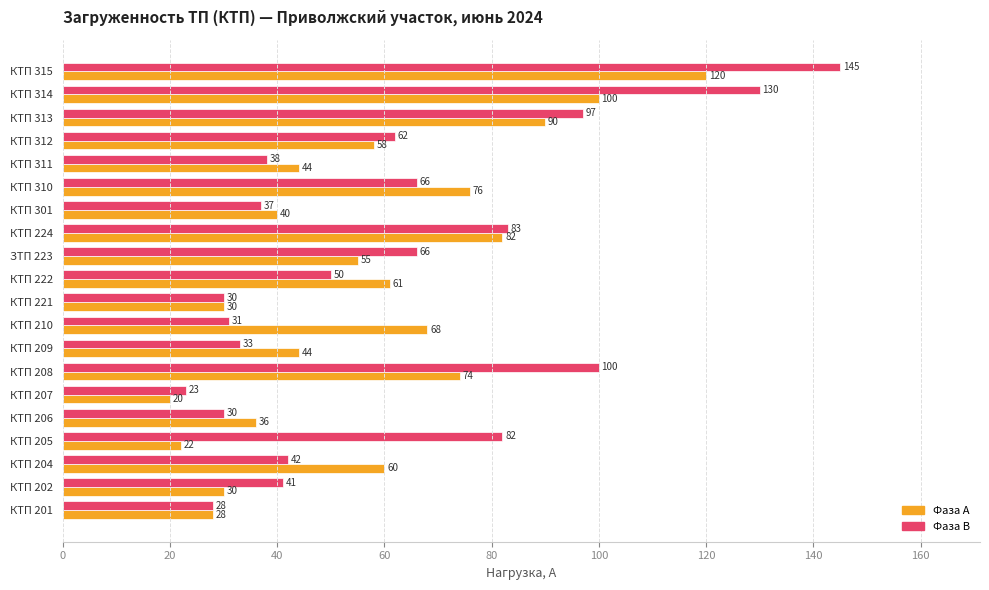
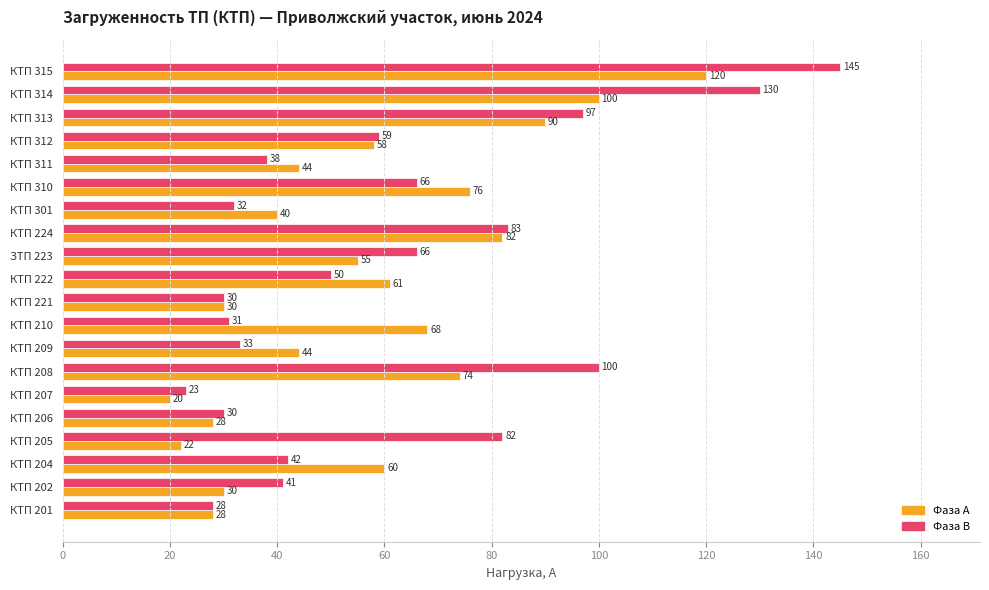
  {
    "Фаза А": {
      "КТП 315": 120,
      "КТП 314": 100,
      "КТП 313": 90,
      "КТП 312": 58,
      "КТП 311": 44,
      "КТП 310": 76,
      "КТП 301": 40,
      "КТП 224": 82,
      "ЗТП 223": 55,
      "КТП 222": 61,
      "КТП 221": 30,
      "КТП 210": 68,
      "КТП 209": 44,
      "КТП 208": 74,
      "КТП 207": 20,
-     "КТП 206": 36,
+     "КТП 206": 28,
      "КТП 205": 22,
      "КТП 204": 60,
      "КТП 202": 30,
      "КТП 201": 28
    },
    "Фаза В": {
      "КТП 315": 145,
      "КТП 314": 130,
      "КТП 313": 97,
-     "КТП 312": 62,
+     "КТП 312": 59,
      "КТП 311": 38,
      "КТП 310": 66,
-     "КТП 301": 37,
+     "КТП 301": 32,
      "КТП 224": 83,
      "ЗТП 223": 66,
      "КТП 222": 50,
      "КТП 221": 30,
      "КТП 210": 31,
      "КТП 209": 33,
      "КТП 208": 100,
      "КТП 207": 23,
      "КТП 206": 30,
      "КТП 205": 82,
      "КТП 204": 42,
      "КТП 202": 41,
      "КТП 201": 28
    }
  }
